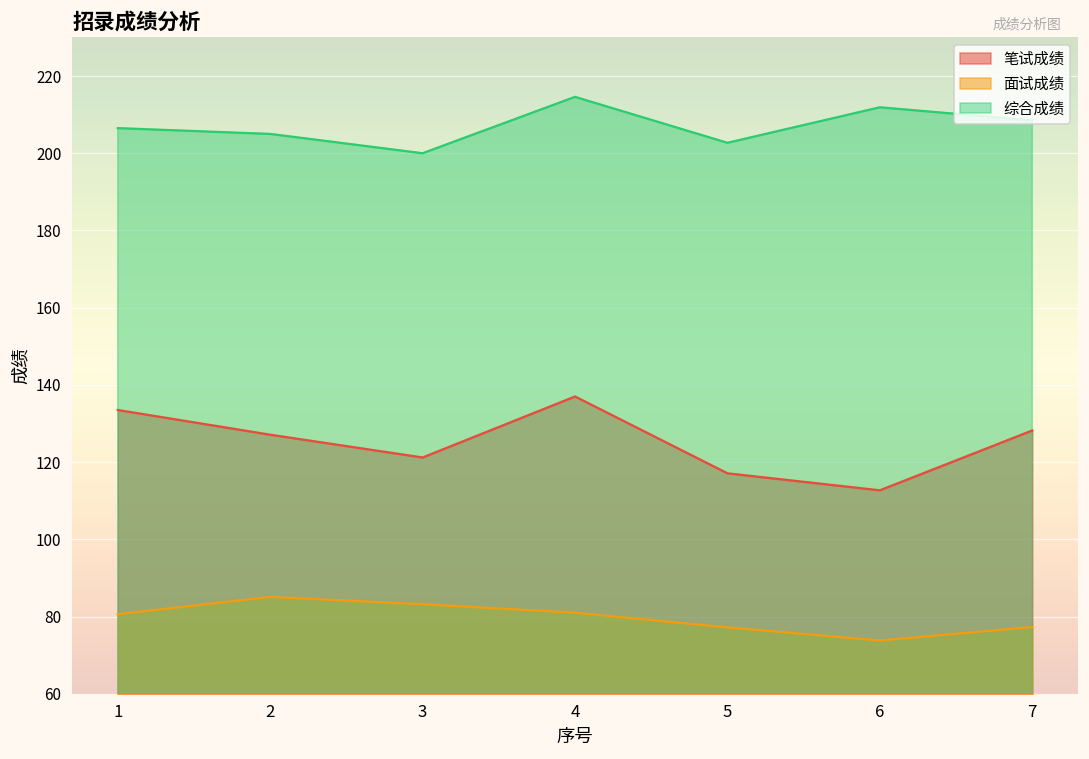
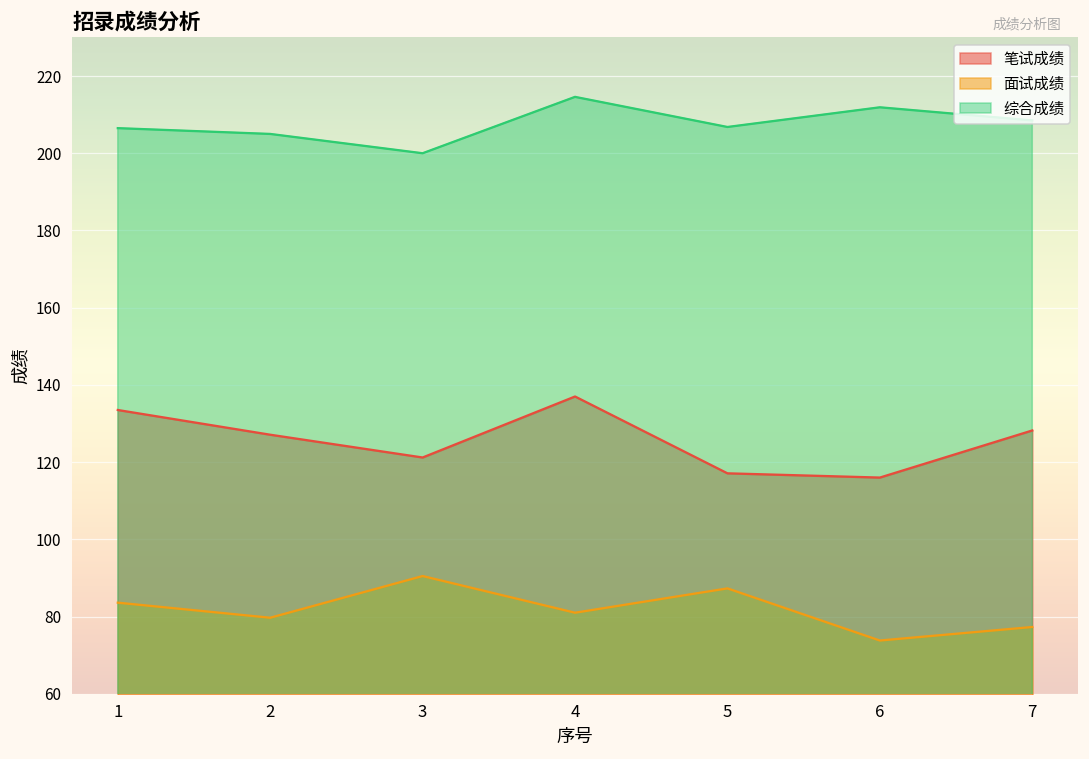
  {
    "笔试成绩": {
      "1": 134,
      "2": 127,
      "3": 121,
      "4": 137,
      "5": 117,
-     "6": 113,
+     "6": 116,
      "7": 128
    },
    "面试成绩": {
-     "1": 81,
-     "2": 85,
-     "3": 83,
+     "1": 84,
+     "2": 80,
+     "3": 91,
      "4": 81,
-     "5": 77,
+     "5": 87,
      "6": 74,
      "7": 77
    },
    "综合成绩": {
      "1": 207,
      "2": 205,
      "3": 200,
      "4": 215,
-     "5": 203,
+     "5": 207,
      "6": 212,
      "7": 209
    }
  }
